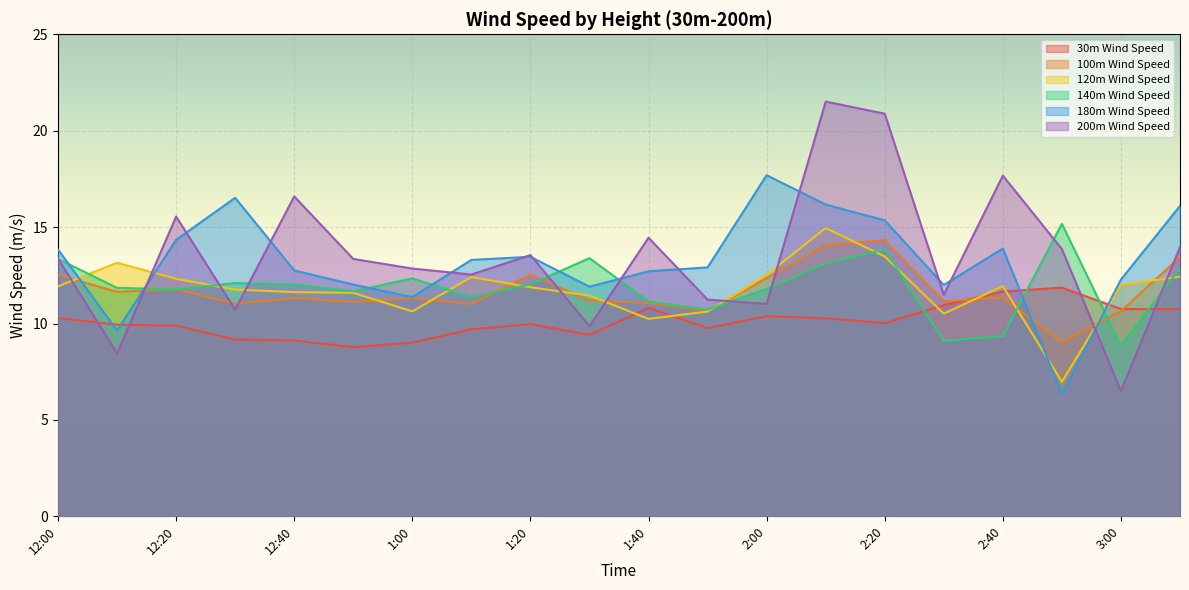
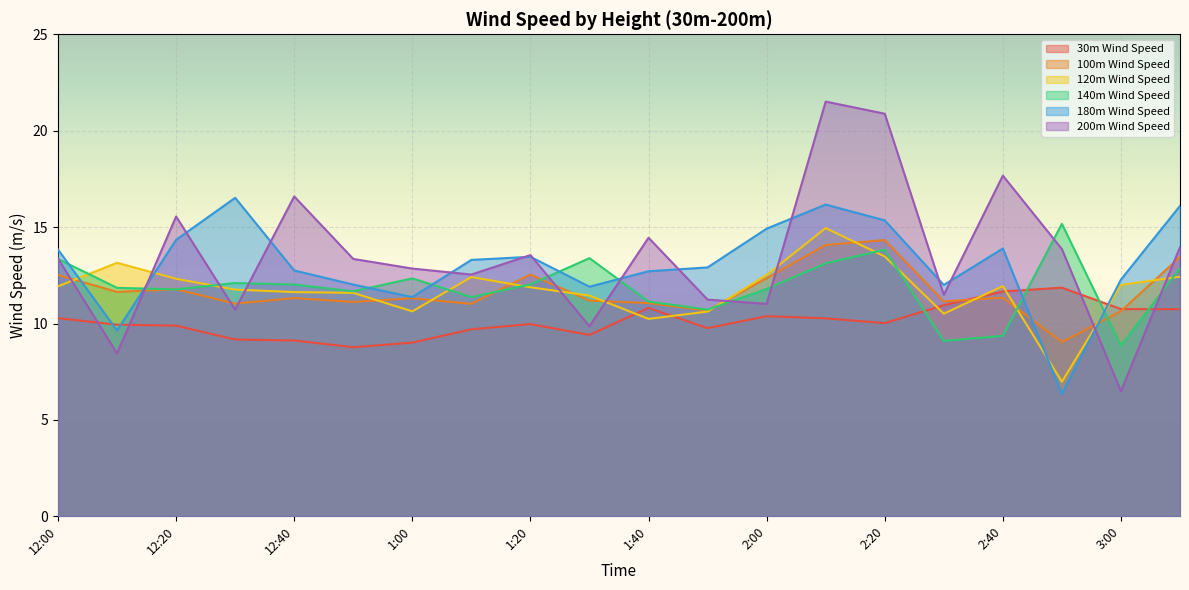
  {
    "140m Wind Speed": {
      "12:40": 12.0,
      "1:00": 12.3,
      "1:20": 12.0,
      "2:00": 11.8,
      "2:20": 13.8,
      "2:40": 9.4,
      "3:00": 8.9
    },
    "180m Wind Speed": {
      "12:00": 13.8,
      "12:20": 14.3,
      "12:40": 12.8,
      "1:40": 12.7,
-     "2:00": 17.7,
+     "2:00": 14.9,
      "2:20": 15.4,
      "2:40": 13.9,
      "3:00": 12.3
    },
    "200m Wind Speed": {
      "12:20": 15.6,
      "12:40": 16.6,
      "1:00": 12.9,
      "1:40": 14.5,
      "2:00": 11.0,
      "2:20": 20.9,
      "2:40": 17.7,
      "3:00": 6.5
    }
  }
